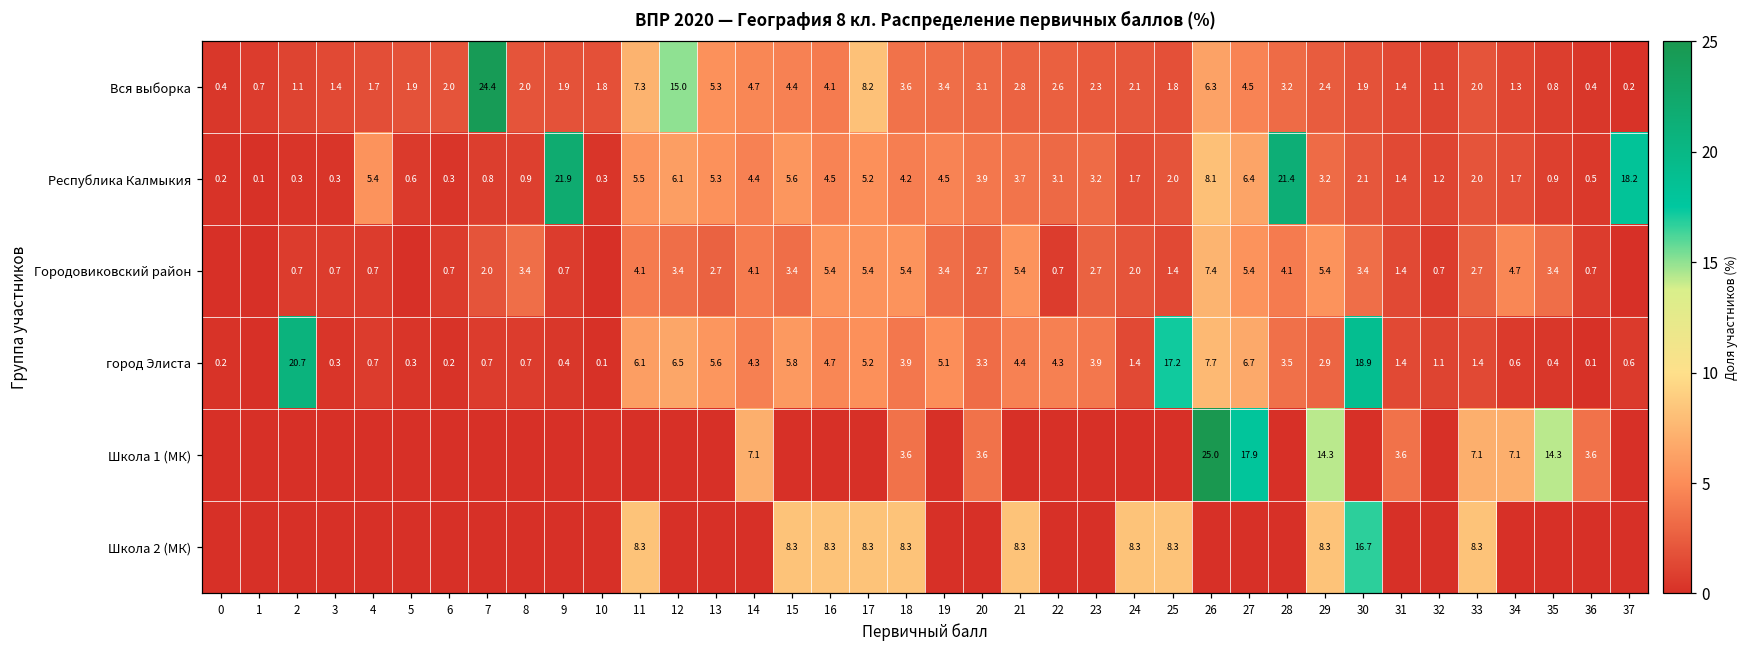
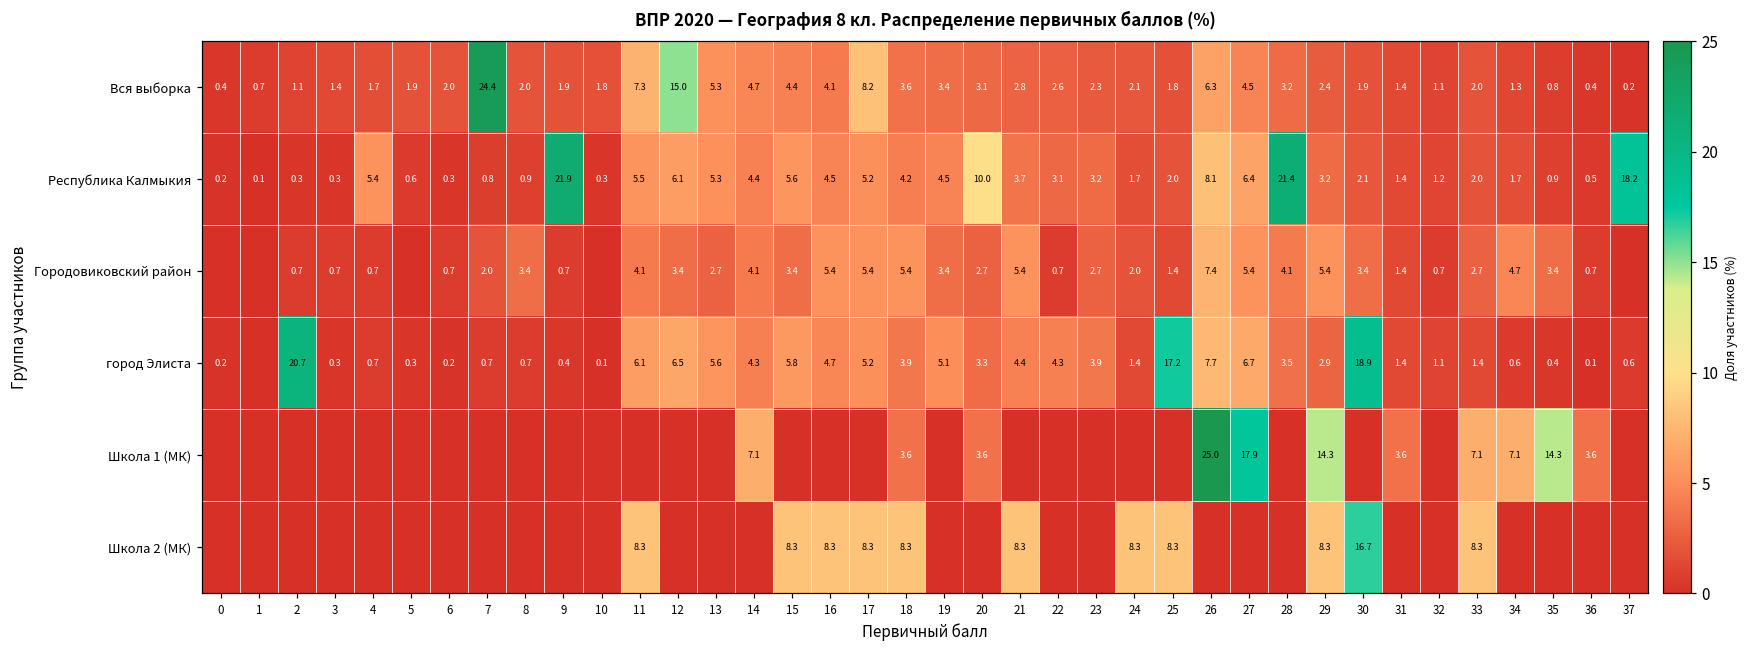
  {
    "Вся выборка": {
      "0": 0.4,
      "1": 0.7,
      "2": 1.1,
      "3": 1.4,
      "4": 1.7,
      "5": 1.9,
      "6": 2.0,
      "7": 24.4,
      "8": 2.0,
      "9": 1.9,
      "10": 1.8,
      "11": 7.3,
      "12": 15.0,
      "13": 5.3,
      "14": 4.7,
      "15": 4.4,
      "16": 4.1,
      "17": 8.2,
      "18": 3.6,
      "19": 3.4,
      "20": 3.1,
      "21": 2.8,
      "22": 2.6,
      "23": 2.3,
      "24": 2.1,
      "25": 1.8,
      "26": 6.3,
      "27": 4.5,
      "28": 3.2,
      "29": 2.4,
      "30": 1.9,
      "31": 1.4,
      "32": 1.1,
      "33": 2.0,
      "34": 1.3,
      "35": 0.8,
      "36": 0.4,
      "37": 0.2
    },
    "Республика Калмыкия": {
      "0": 0.2,
      "1": 0.1,
      "2": 0.3,
      "3": 0.3,
      "4": 5.4,
      "5": 0.6,
      "6": 0.3,
      "7": 0.8,
      "8": 0.9,
      "9": 21.9,
      "10": 0.3,
      "11": 5.5,
      "12": 6.1,
      "13": 5.3,
      "14": 4.4,
      "15": 5.6,
      "16": 4.5,
      "17": 5.2,
      "18": 4.2,
      "19": 4.5,
-     "20": 3.9,
+     "20": 10.0,
      "21": 3.7,
      "22": 3.1,
      "23": 3.2,
      "24": 1.7,
      "25": 2.0,
      "26": 8.1,
      "27": 6.4,
      "28": 21.4,
      "29": 3.2,
      "30": 2.1,
      "31": 1.4,
      "32": 1.2,
      "33": 2.0,
      "34": 1.7,
      "35": 0.9,
      "36": 0.5,
      "37": 18.2
    },
    "Городовиковский район": {
      "2": 0.7,
      "3": 0.7,
      "4": 0.7,
      "6": 0.7,
      "7": 2.0,
      "8": 3.4,
      "9": 0.7,
      "11": 4.1,
      "12": 3.4,
      "13": 2.7,
      "14": 4.1,
      "15": 3.4,
      "16": 5.4,
      "17": 5.4,
      "18": 5.4,
      "19": 3.4,
      "20": 2.7,
      "21": 5.4,
      "22": 0.7,
      "23": 2.7,
      "24": 2.0,
      "25": 1.4,
      "26": 7.4,
      "27": 5.4,
      "28": 4.1,
      "29": 5.4,
      "30": 3.4,
      "31": 1.4,
      "32": 0.7,
      "33": 2.7,
      "34": 4.7,
      "35": 3.4,
      "36": 0.7
    },
    "город Элиста": {
      "0": 0.2,
      "2": 20.7,
      "3": 0.3,
      "4": 0.7,
      "5": 0.3,
      "6": 0.2,
      "7": 0.7,
      "8": 0.7,
      "9": 0.4,
      "10": 0.1,
      "11": 6.1,
      "12": 6.5,
      "13": 5.6,
      "14": 4.3,
      "15": 5.8,
      "16": 4.7,
      "17": 5.2,
      "18": 3.9,
      "19": 5.1,
      "20": 3.3,
      "21": 4.4,
      "22": 4.3,
      "23": 3.9,
      "24": 1.4,
      "25": 17.2,
      "26": 7.7,
      "27": 6.7,
      "28": 3.5,
      "29": 2.9,
      "30": 18.9,
      "31": 1.4,
      "32": 1.1,
      "33": 1.4,
      "34": 0.6,
      "35": 0.4,
      "36": 0.1,
      "37": 0.6
    },
    "Школа 1 (МК)": {
      "14": 7.1,
      "18": 3.6,
      "20": 3.6,
      "26": 25.0,
      "27": 17.9,
      "29": 14.3,
      "31": 3.6,
      "33": 7.1,
      "34": 7.1,
      "35": 14.3,
      "36": 3.6
    },
    "Школа 2 (МК)": {
      "11": 8.3,
      "15": 8.3,
      "16": 8.3,
      "17": 8.3,
      "18": 8.3,
      "21": 8.3,
      "24": 8.3,
      "25": 8.3,
      "29": 8.3,
      "30": 16.7,
      "33": 8.3
    }
  }
